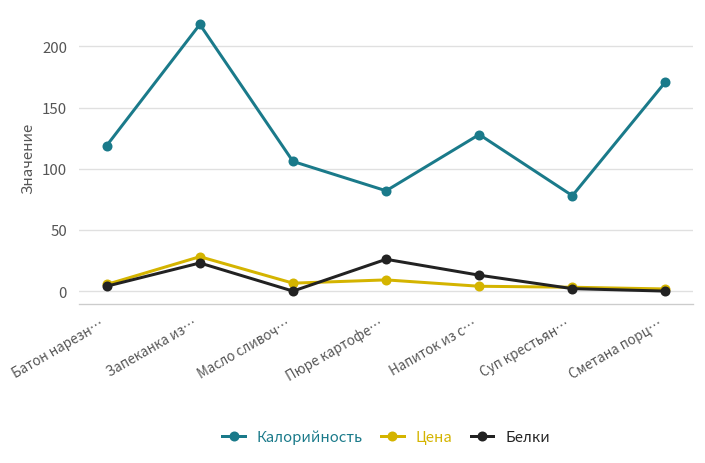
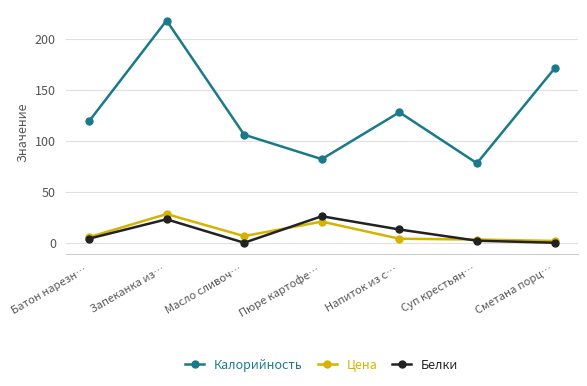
  {
    "Калорийность": {
      "Батон нарезн…": 119,
      "Запеканка из…": 218,
      "Масло сливоч…": 106,
      "Пюре картофе…": 82,
      "Напиток из с…": 128,
      "Суп крестьян…": 78,
      "Сметана порц…": 171
    },
    "Цена": {
      "Запеканка из…": 28,
      "Масло сливоч…": 6,
-     "Пюре картофе…": 9,
+     "Пюре картофе…": 21,
      "Напиток из с…": 4
    },
    "Белки": {
      "Запеканка из…": 23,
      "Масло сливоч…": 0,
      "Пюре картофе…": 26,
      "Напиток из с…": 13
    }
  }
